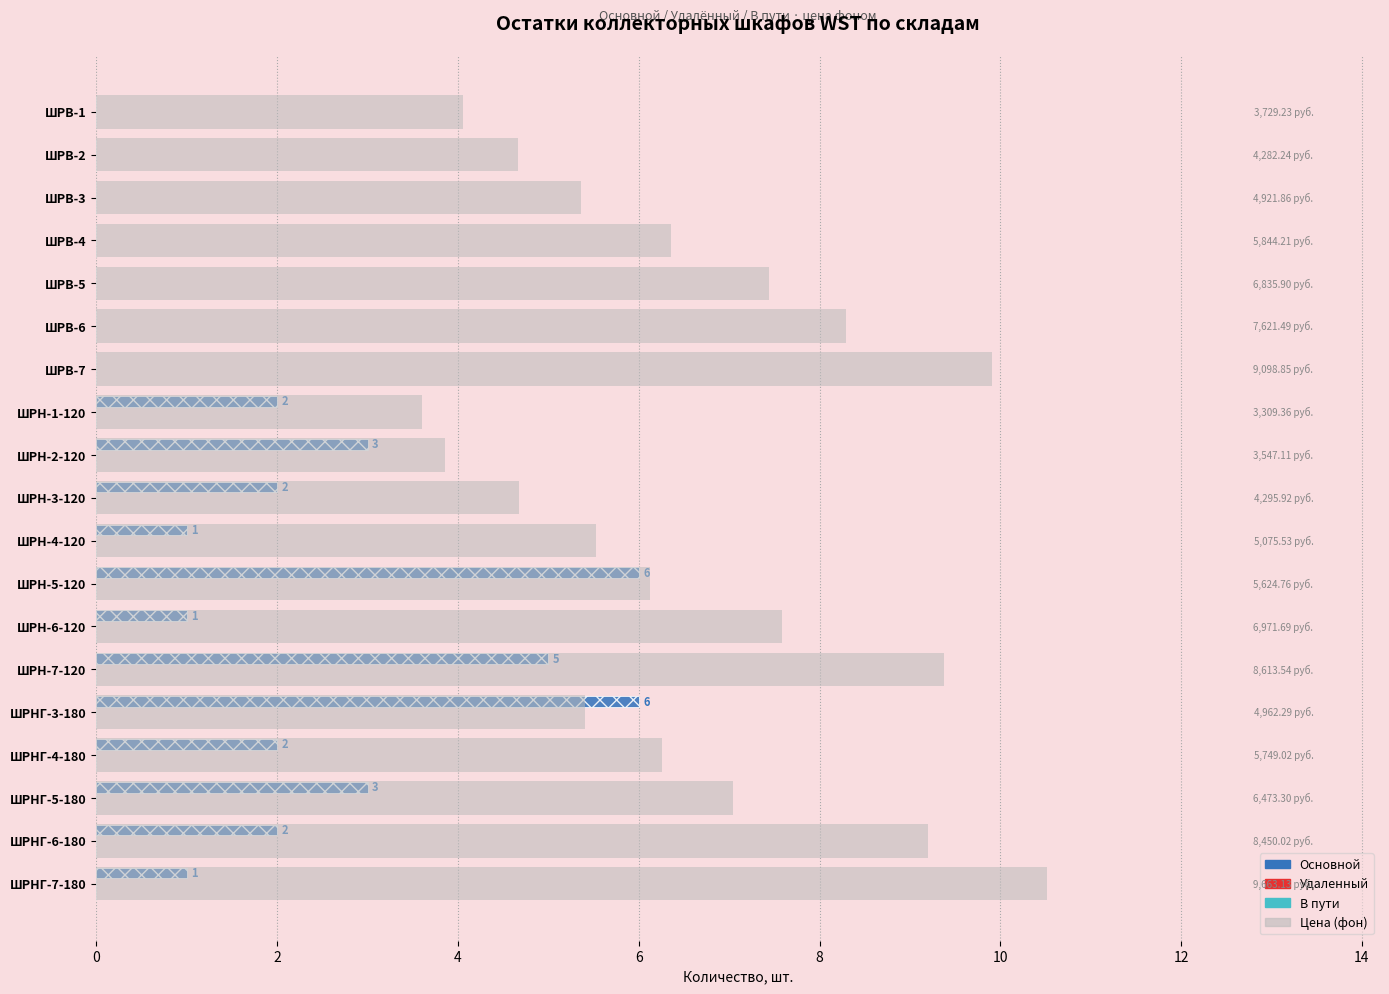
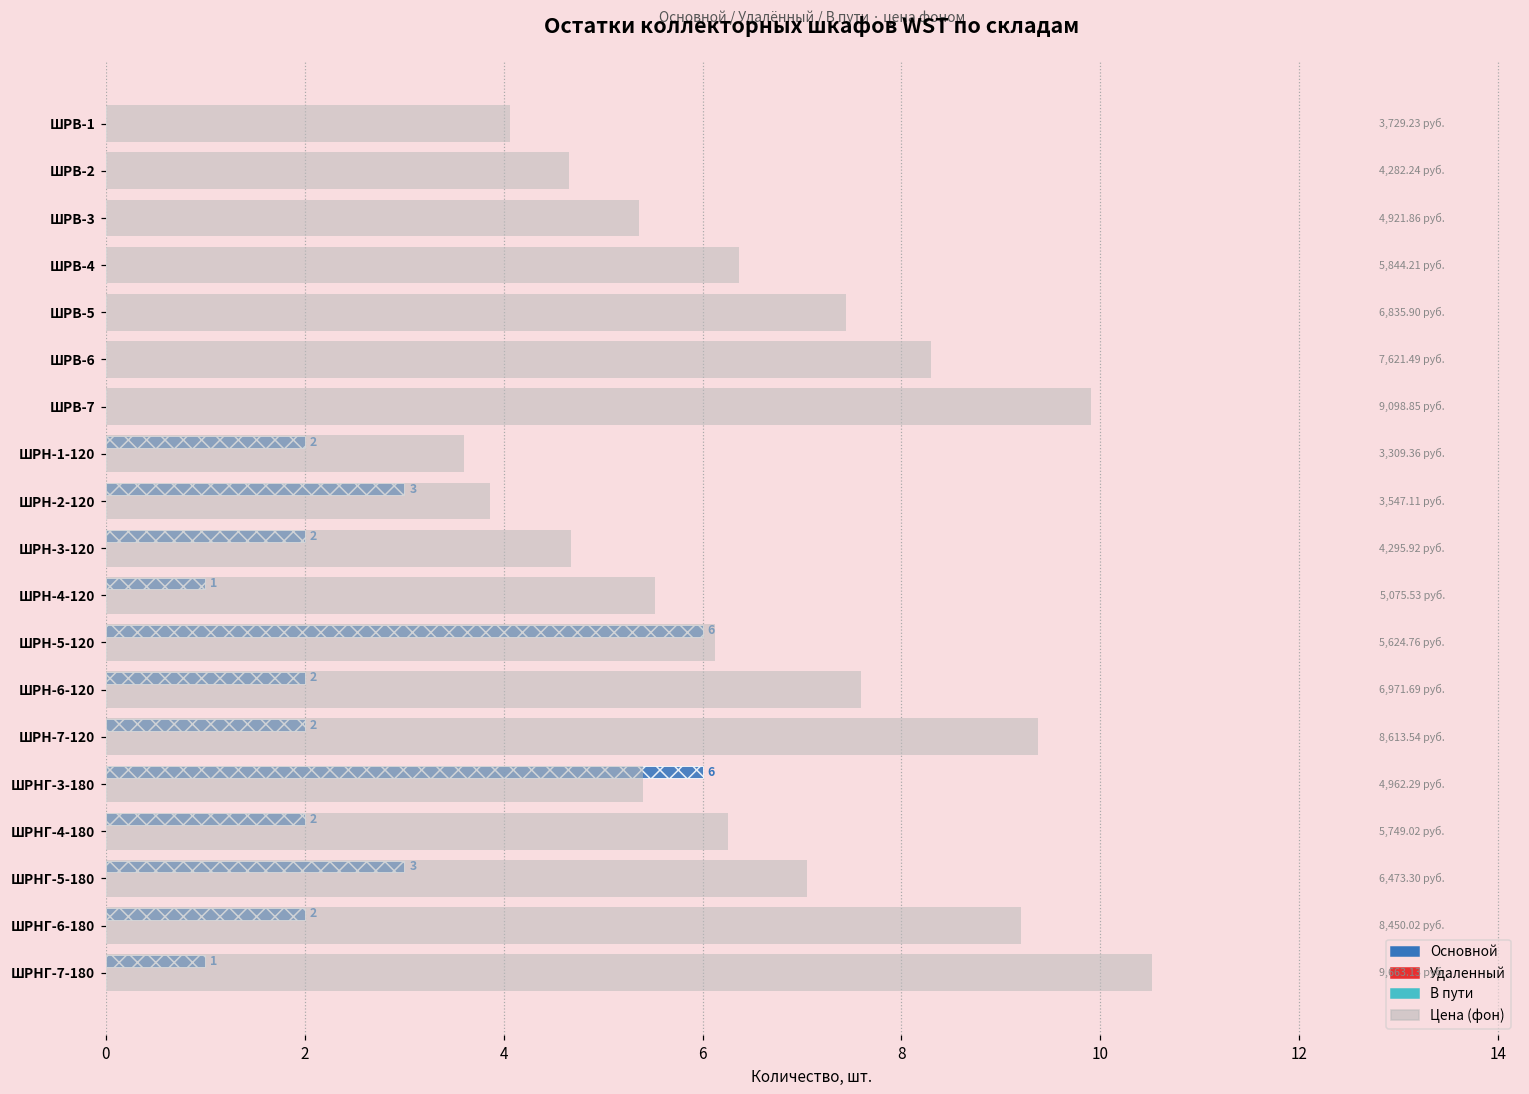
  {
    "Основной": {
      "ШРН-1-120": 2,
      "ШРН-2-120": 3,
      "ШРН-3-120": 2,
      "ШРН-4-120": 1,
      "ШРН-5-120": 6,
-     "ШРН-6-120": 1,
-     "ШРН-7-120": 5,
+     "ШРН-6-120": 2,
+     "ШРН-7-120": 2,
      "ШРНГ-3-180": 6,
      "ШРНГ-4-180": 2,
      "ШРНГ-5-180": 3,
      "ШРНГ-6-180": 2,
      "ШРНГ-7-180": 1
    }
  }
